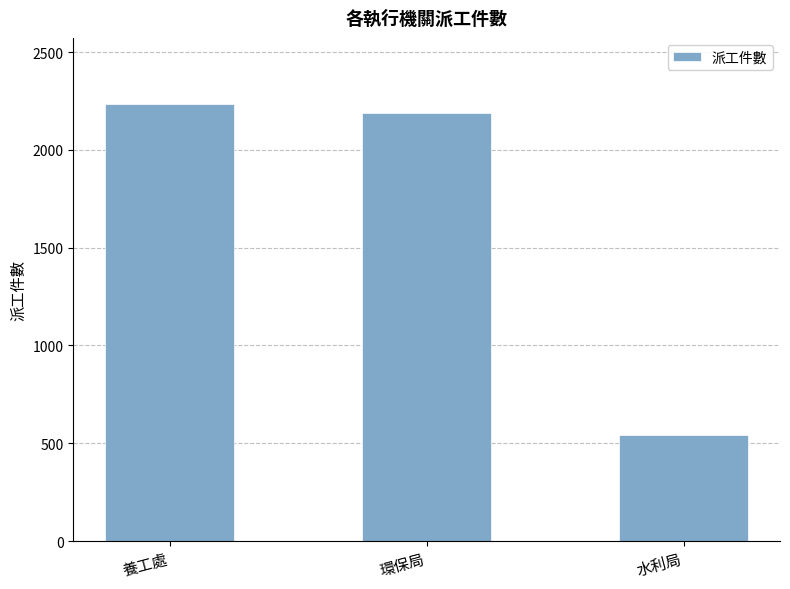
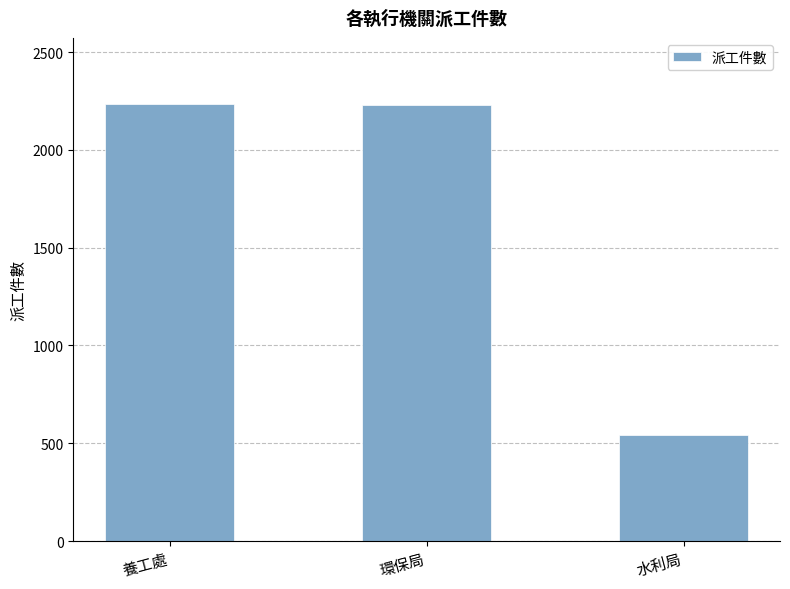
  {
    "養工處": 2240,
-   "環保局": 2190,
+   "環保局": 2230,
    "水利局": 540
  }
